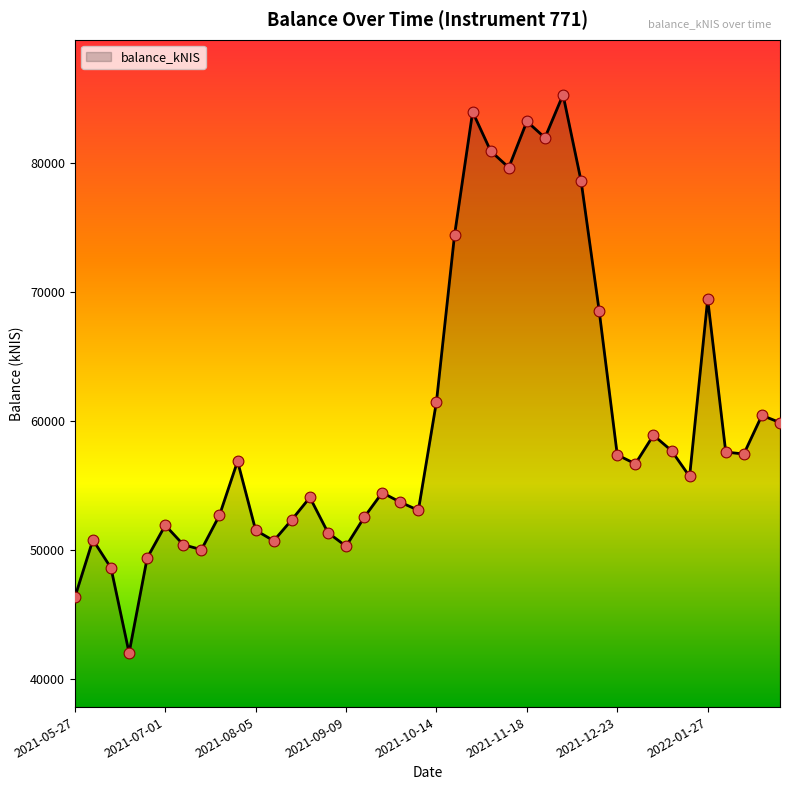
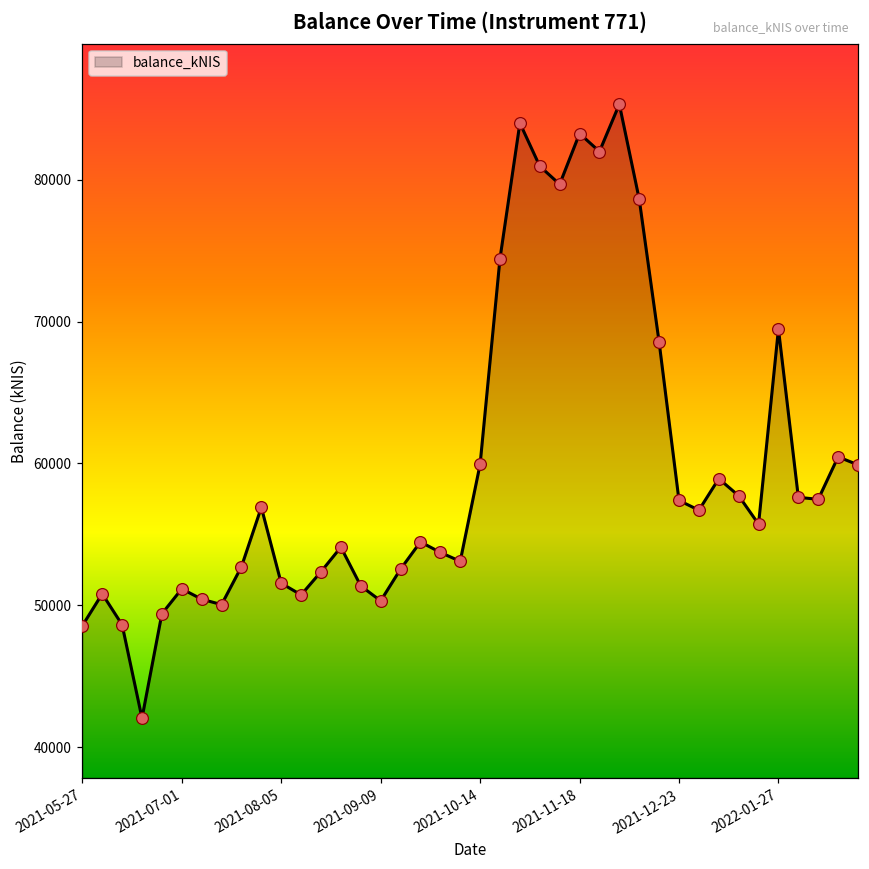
  {
-   "2021-05-27": 46400,
-   "2021-07-01": 51900,
+   "2021-05-27": 48600,
+   "2021-07-01": 51200,
    "2021-08-05": 51600,
    "2021-09-09": 50300,
-   "2021-10-14": 61500,
+   "2021-10-14": 59900,
    "2021-11-18": 83300,
    "2021-12-23": 57400,
    "2022-01-27": 69500
  }
